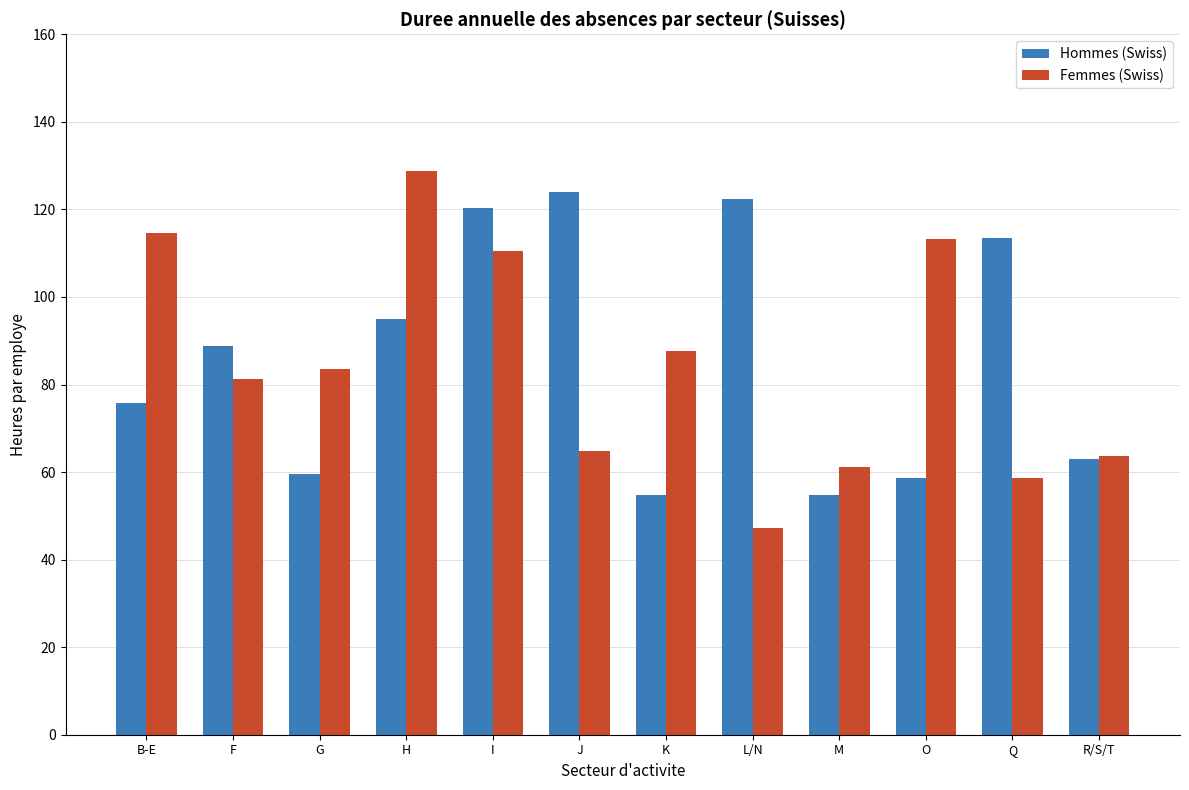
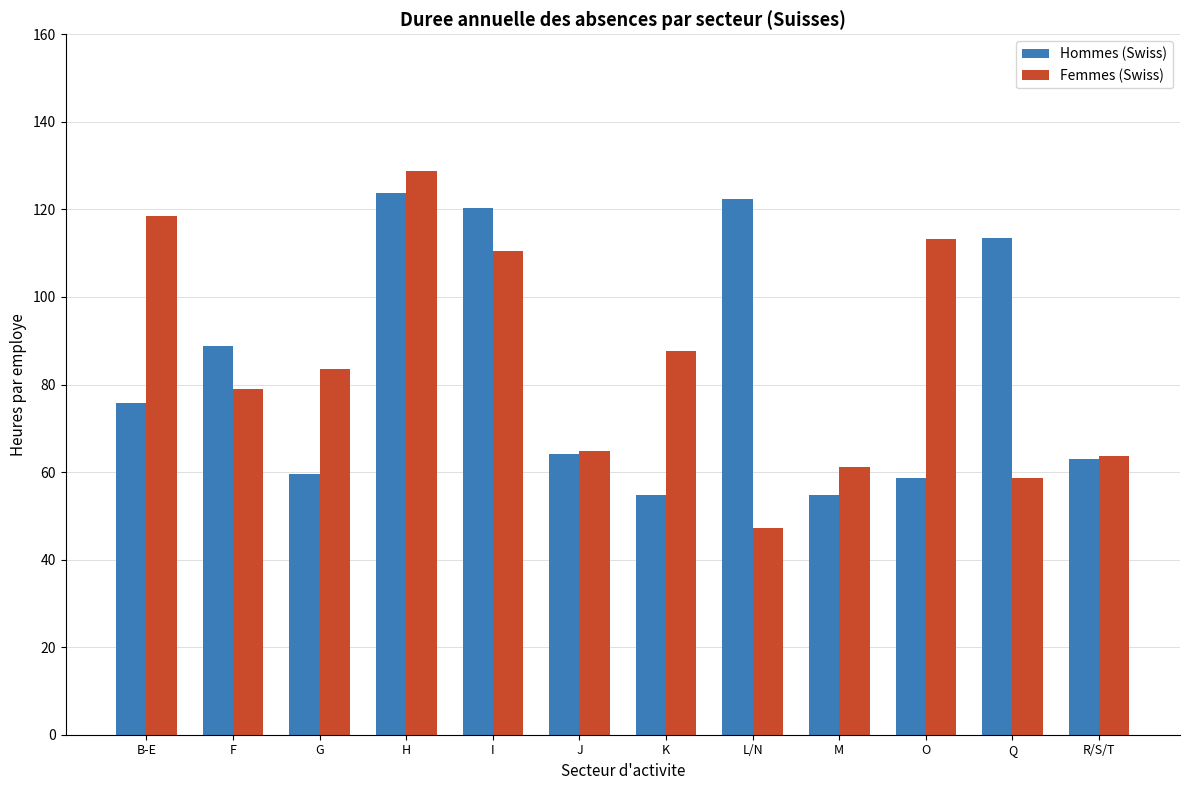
  {
    "Hommes (Swiss)": {
      "B-E": 76,
      "F": 89,
      "G": 60,
-     "H": 95,
+     "H": 124,
      "I": 120,
-     "J": 124,
+     "J": 64,
      "K": 55,
      "L/N": 122,
      "M": 55,
      "O": 59,
      "Q": 113,
      "R/S/T": 63
    },
    "Femmes (Swiss)": {
-     "B-E": 115,
-     "F": 81,
+     "B-E": 119,
+     "F": 79,
      "G": 84,
      "H": 129,
      "I": 110,
      "J": 65,
      "K": 88,
      "L/N": 47,
      "M": 61,
      "O": 113,
      "Q": 59,
      "R/S/T": 64
    }
  }
